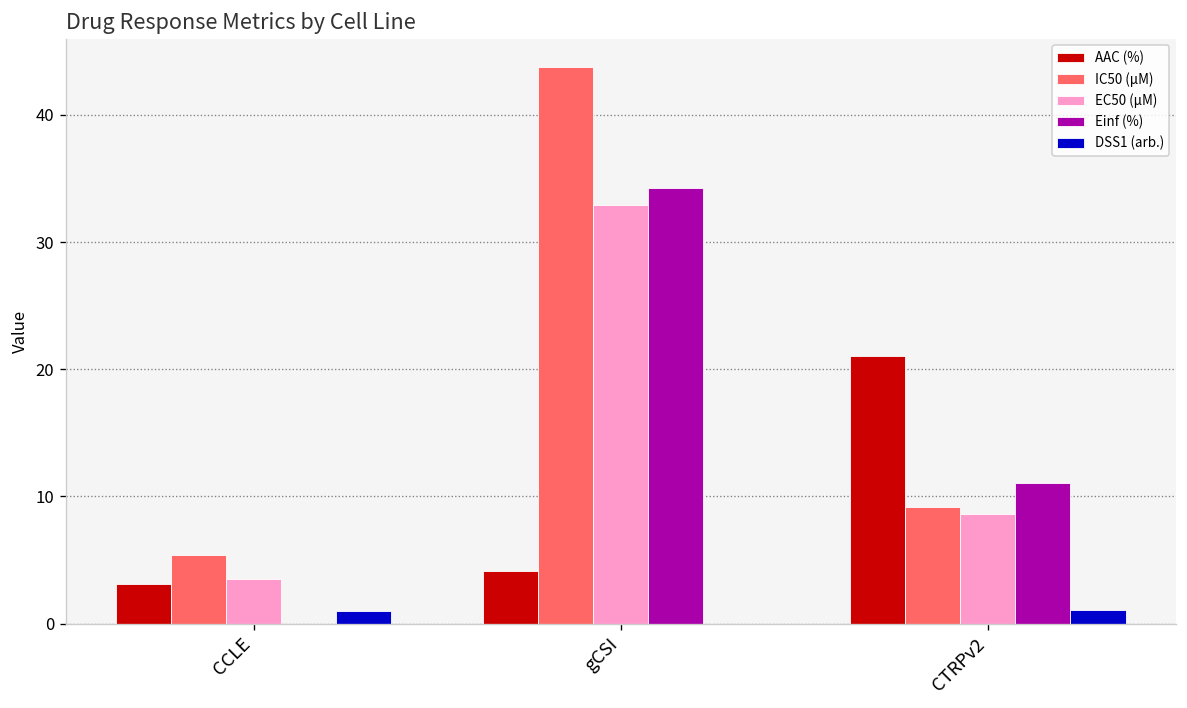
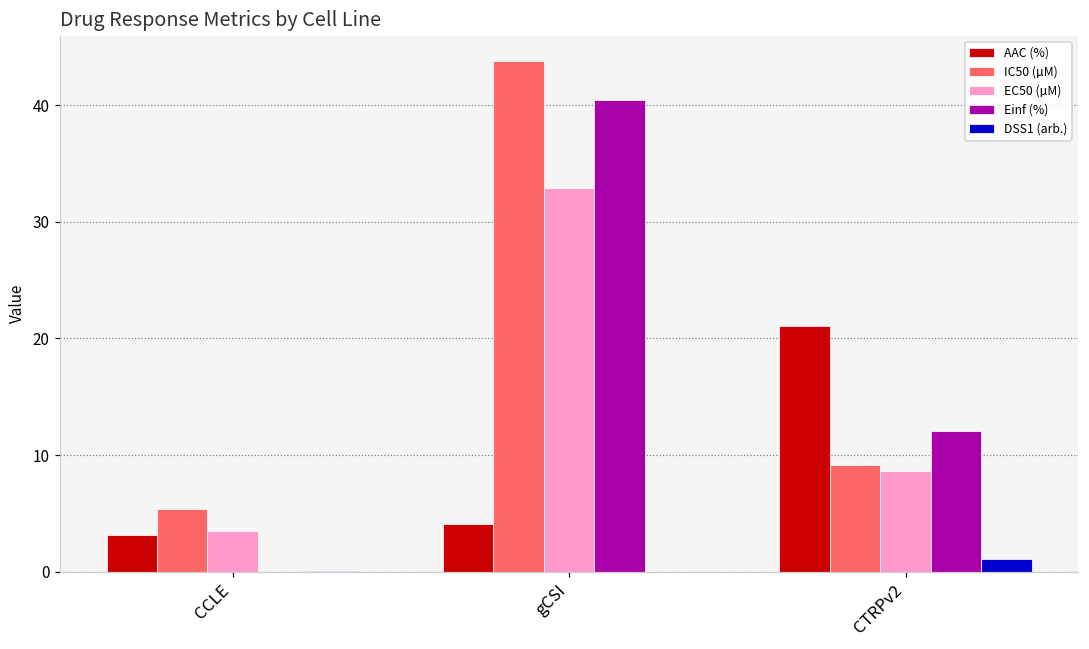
  {
    "AAC (%)": {
      "CCLE": 3.1,
      "gCSI": 4.1,
      "CTRPv2": 21.1
    },
    "IC50 (µM)": {
      "CCLE": 5.4,
      "gCSI": 43.8,
      "CTRPv2": 9.2
    },
    "EC50 (µM)": {
      "CCLE": 3.5,
      "gCSI": 32.9,
      "CTRPv2": 8.6
    },
    "Einf (%)": {
      "CCLE": 0.0,
-     "gCSI": 34.2,
-     "CTRPv2": 11.1
+     "gCSI": 40.5,
+     "CTRPv2": 12.1
    },
    "DSS1 (arb.)": {
-     "CCLE": 1.0,
+     "CCLE": 0.0,
      "gCSI": 0.0,
      "CTRPv2": 1.0
    }
  }
